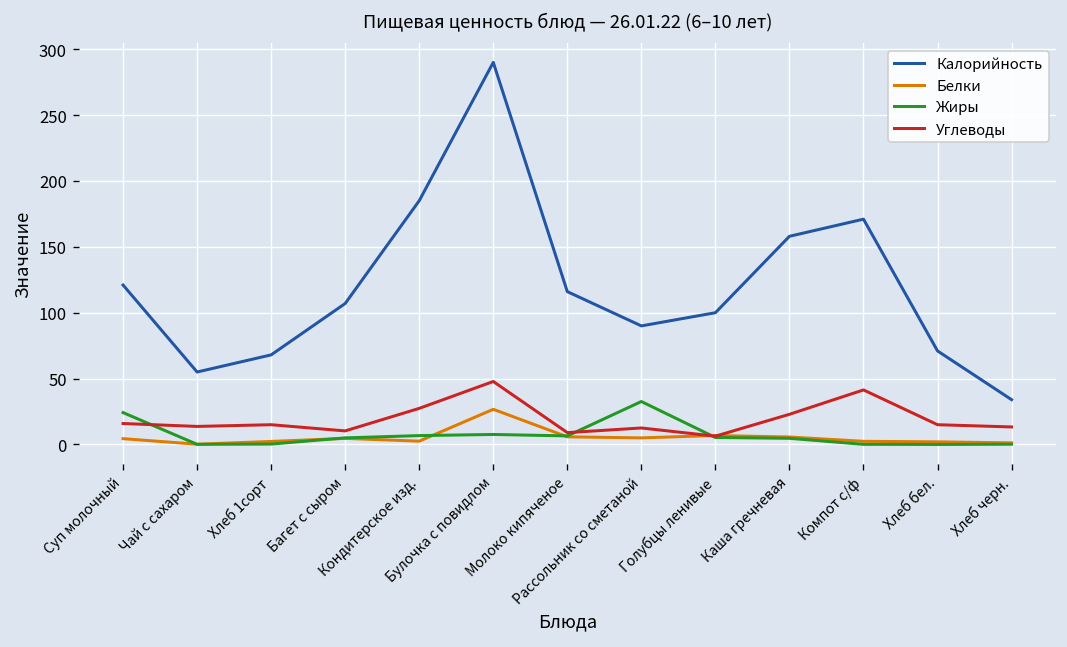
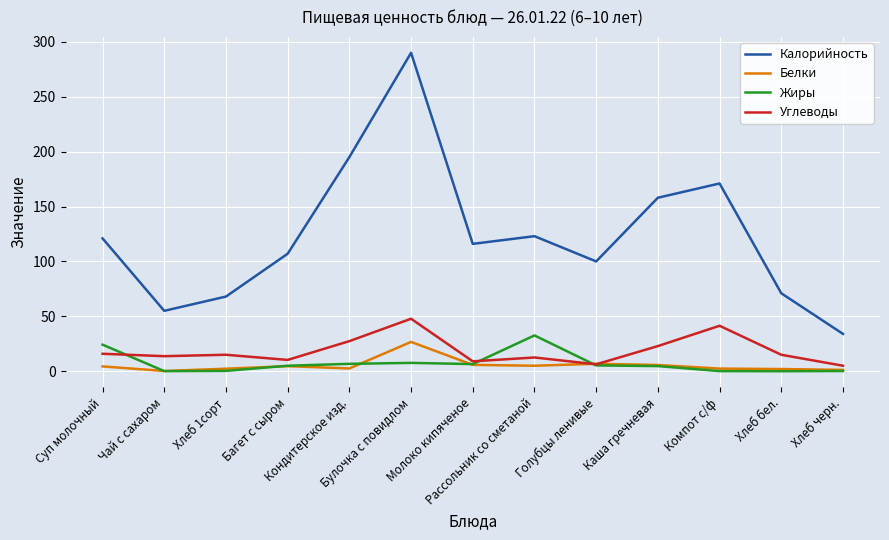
  {
    "Калорийность": {
      "Суп молочный": 121,
      "Чай с сахаром": 55,
      "Хлеб 1сорт": 68,
      "Багет с сыром": 107,
-     "Кондитерское изд.": 185,
+     "Кондитерское изд.": 195,
      "Булочка с повидлом": 290,
      "Молоко кипяченое": 116,
-     "Рассольник со сметаной": 90,
+     "Рассольник со сметаной": 123,
      "Голубцы ленивые": 100,
      "Каша гречневая": 158,
      "Компот с/ф": 171,
      "Хлеб бел.": 71,
      "Хлеб черн.": 34
    },
    "Белки": {
      "Суп молочный": 4,
      "Кондитерское изд.": 3,
      "Булочка с повидлом": 27,
      "Рассольник со сметаной": 5
    },
    "Жиры": {
      "Суп молочный": 24,
      "Кондитерское изд.": 7,
      "Булочка с повидлом": 8,
      "Рассольник со сметаной": 33
    },
    "Углеводы": {
      "Суп молочный": 16,
      "Чай с сахаром": 14,
      "Хлеб 1сорт": 15,
      "Багет с сыром": 10,
      "Кондитерское изд.": 27,
      "Булочка с повидлом": 48,
      "Молоко кипяченое": 9,
      "Рассольник со сметаной": 13,
      "Каша гречневая": 23,
      "Компот с/ф": 41,
      "Хлеб бел.": 15,
-     "Хлеб черн.": 13
+     "Хлеб черн.": 5
    }
  }
